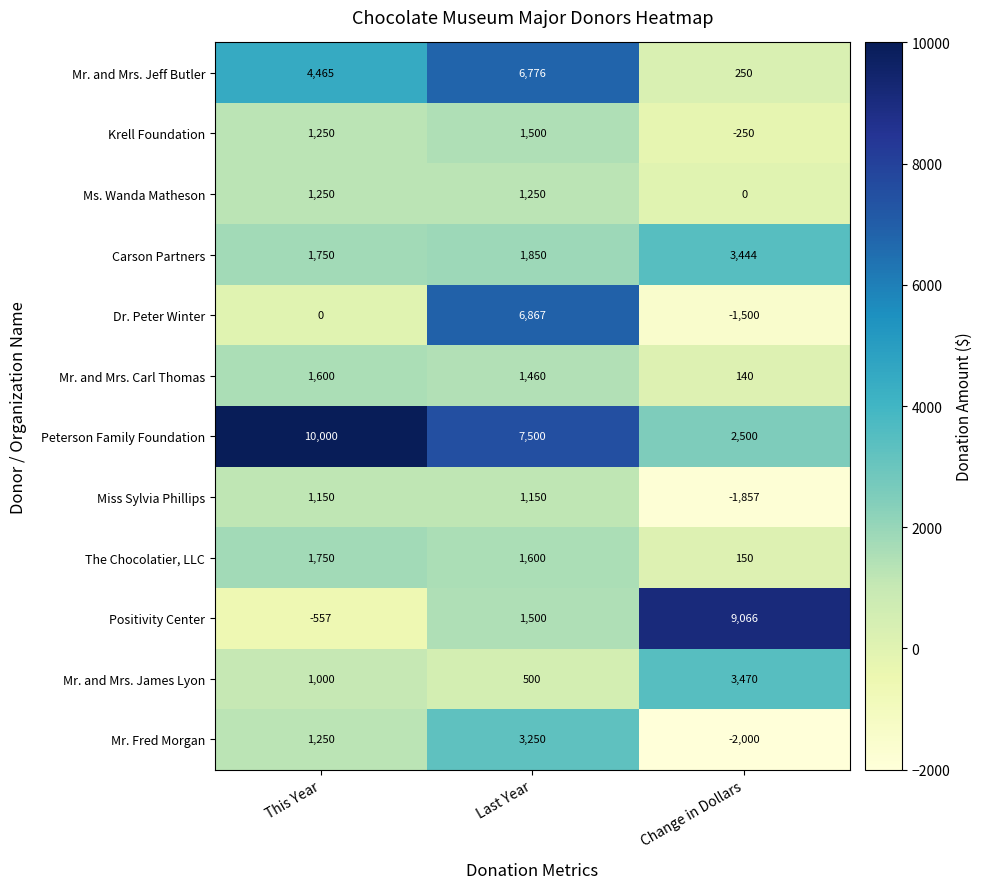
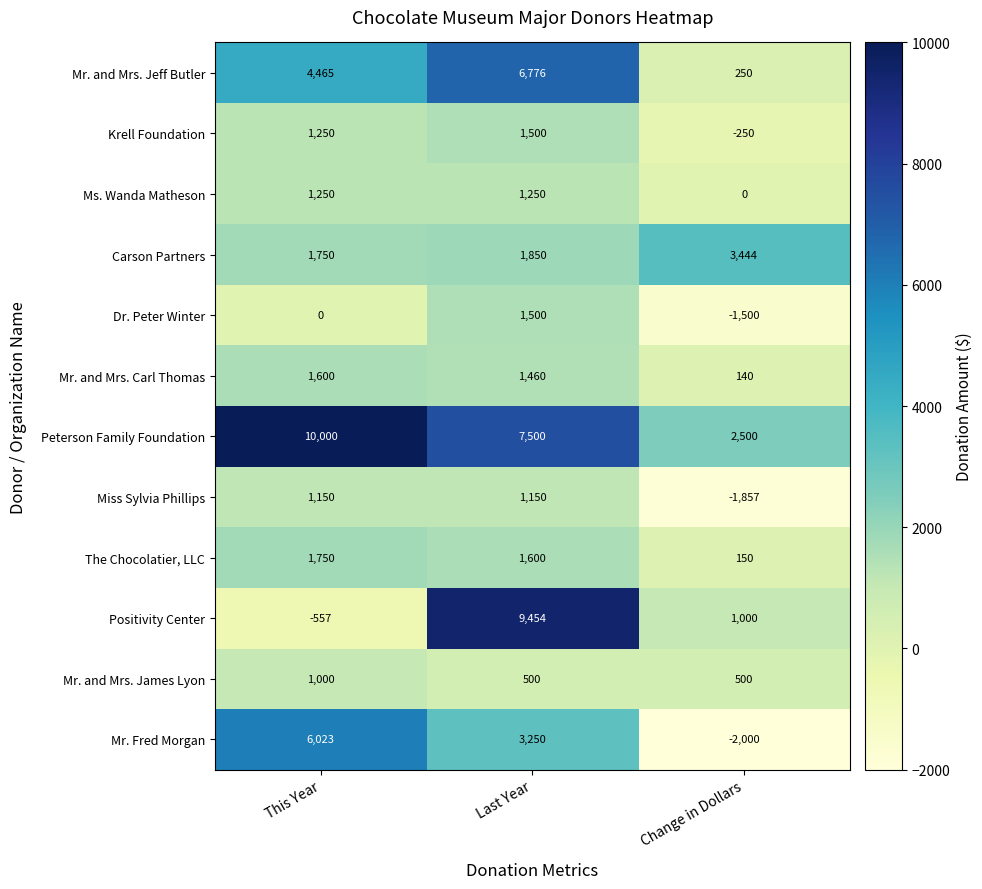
  {
    "Mr. and Mrs. Jeff Butler": {
      "This Year": "4,465",
      "Last Year": "6,776",
      "Change in Dollars": "250"
    },
    "Krell Foundation": {
      "This Year": "1,250",
      "Last Year": "1,500",
      "Change in Dollars": "-250"
    },
    "Ms. Wanda Matheson": {
      "This Year": "1,250",
      "Last Year": "1,250",
      "Change in Dollars": "0"
    },
    "Carson Partners": {
      "This Year": "1,750",
      "Last Year": "1,850",
      "Change in Dollars": "3,444"
    },
    "Dr. Peter Winter": {
      "This Year": "0",
-     "Last Year": "6,867",
+     "Last Year": "1,500",
      "Change in Dollars": "-1,500"
    },
    "Mr. and Mrs. Carl Thomas": {
      "This Year": "1,600",
      "Last Year": "1,460",
      "Change in Dollars": "140"
    },
    "Peterson Family Foundation": {
      "This Year": "10,000",
      "Last Year": "7,500",
      "Change in Dollars": "2,500"
    },
    "Miss Sylvia Phillips": {
      "This Year": "1,150",
      "Last Year": "1,150",
      "Change in Dollars": "-1,857"
    },
    "The Chocolatier, LLC": {
      "This Year": "1,750",
      "Last Year": "1,600",
      "Change in Dollars": "150"
    },
    "Positivity Center": {
      "This Year": "-557",
-     "Last Year": "1,500",
-     "Change in Dollars": "9,066"
+     "Last Year": "9,454",
+     "Change in Dollars": "1,000"
    },
    "Mr. and Mrs. James Lyon": {
      "This Year": "1,000",
      "Last Year": "500",
-     "Change in Dollars": "3,470"
+     "Change in Dollars": "500"
    },
    "Mr. Fred Morgan": {
-     "This Year": "1,250",
+     "This Year": "6,023",
      "Last Year": "3,250",
      "Change in Dollars": "-2,000"
    }
  }
